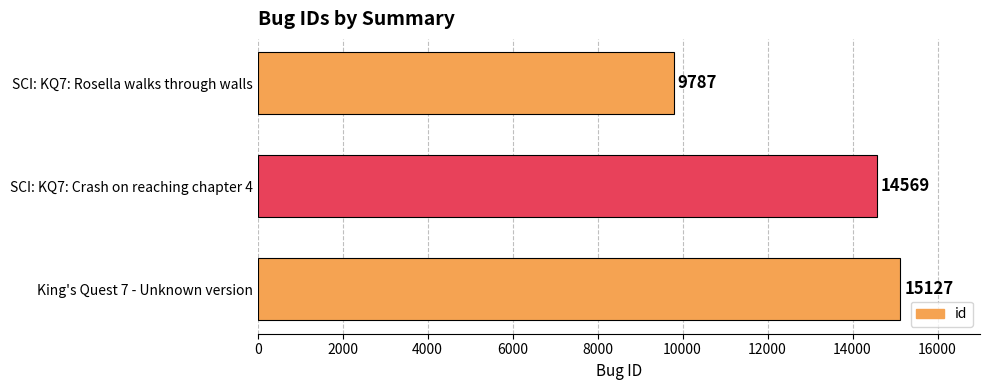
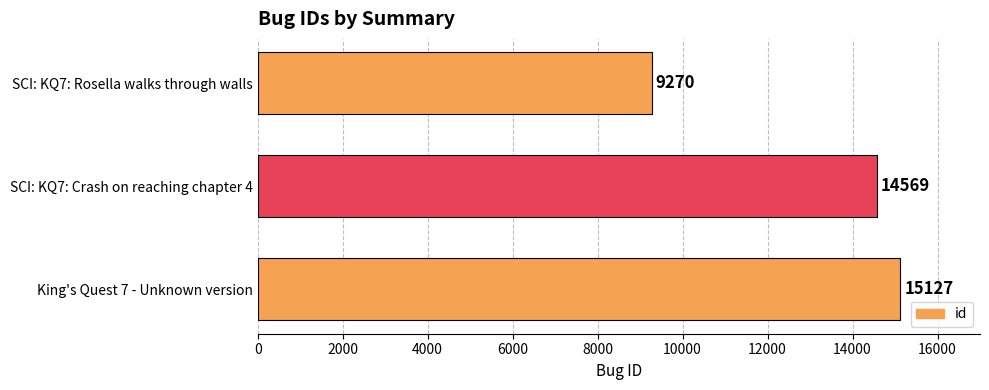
  {
-   "SCI: KQ7: Rosella walks through walls": 9787,
+   "SCI: KQ7: Rosella walks through walls": 9270,
    "SCI: KQ7: Crash on reaching chapter 4": 14569,
    "King's Quest 7 - Unknown version": 15127
  }
